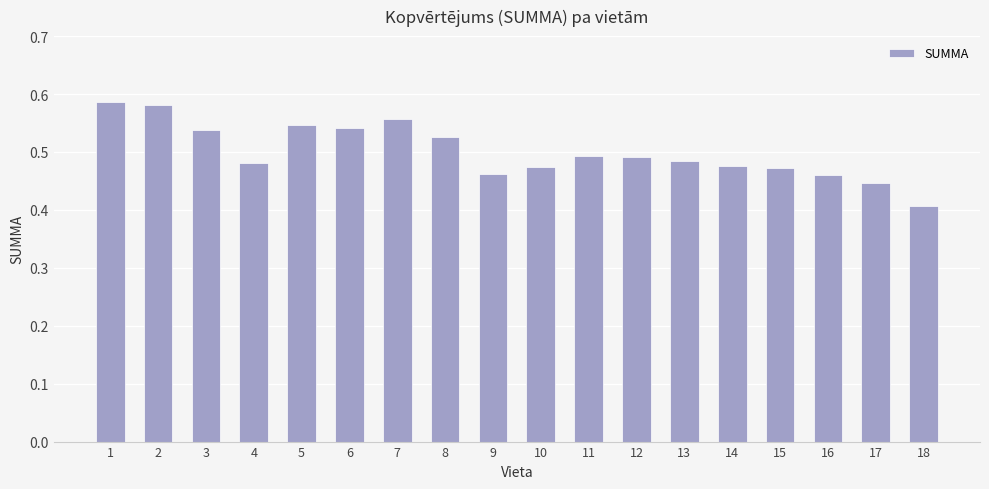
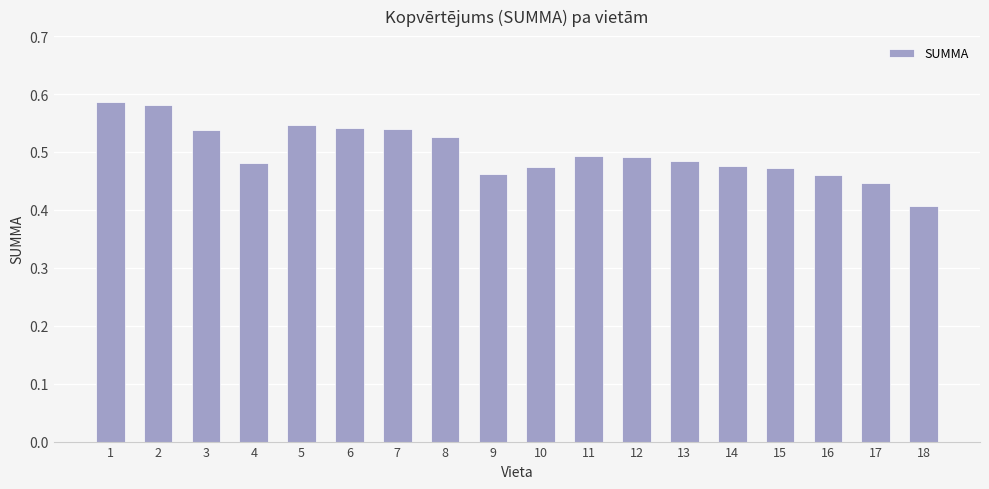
  {
    "1": 0.59,
    "2": 0.58,
    "3": 0.54,
    "4": 0.48,
    "5": 0.55,
    "6": 0.54,
-   "7": 0.56,
+   "7": 0.54,
    "8": 0.53,
    "9": 0.46,
    "10": 0.47,
    "11": 0.49,
    "12": 0.49,
    "13": 0.49,
    "14": 0.48,
    "15": 0.47,
    "16": 0.46,
    "17": 0.45,
    "18": 0.41
  }
